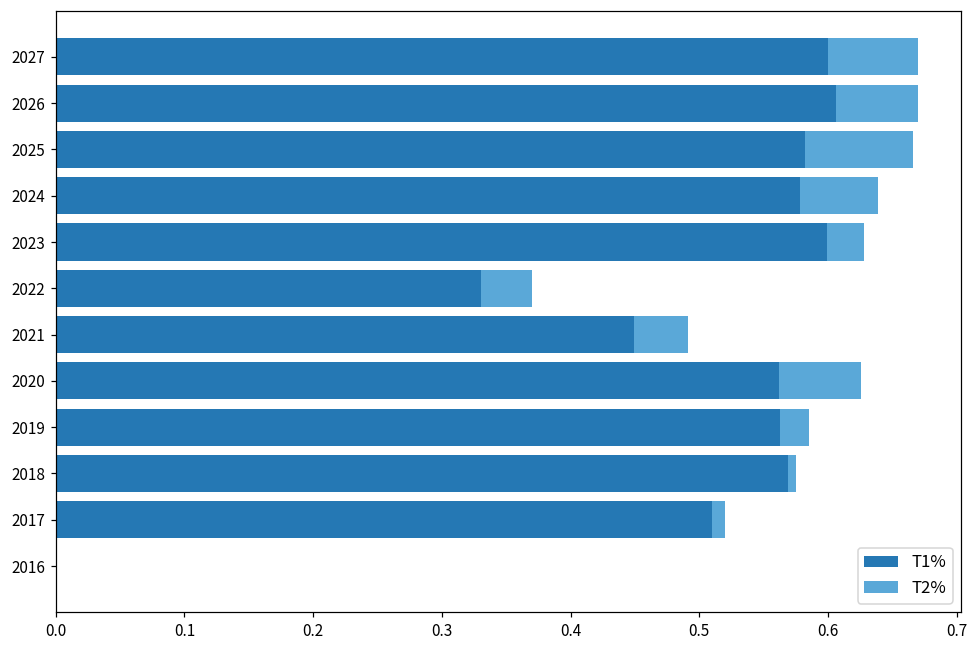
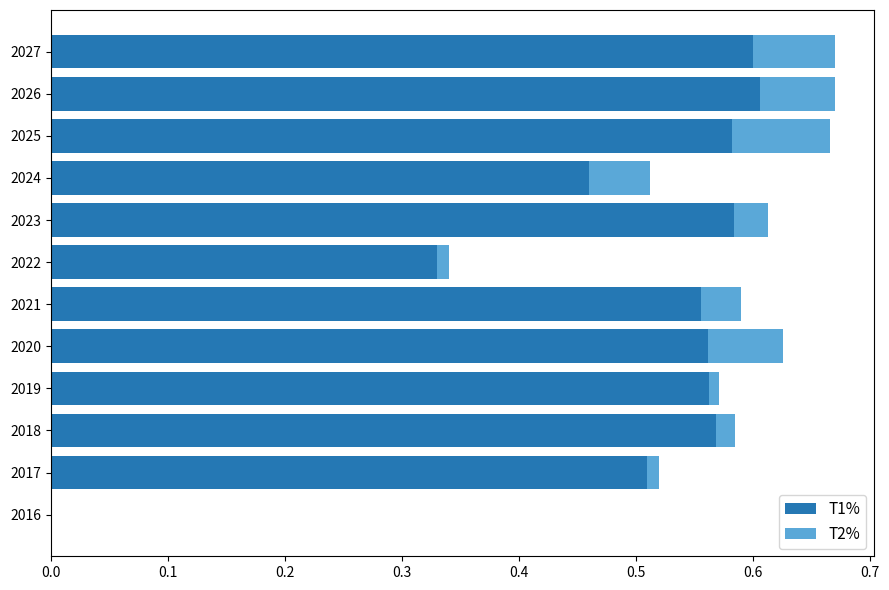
  {
    "T1%": {
      "2027": 0.600,
      "2026": 0.606,
      "2025": 0.582,
-     "2024": 0.578,
-     "2023": 0.599,
+     "2024": 0.460,
+     "2023": 0.584,
      "2022": 0.330,
-     "2021": 0.449,
+     "2021": 0.556,
      "2020": 0.562,
      "2019": 0.563,
      "2018": 0.569,
      "2017": 0.510,
      "2016": 0.000
    },
    "T2%": {
      "2027": 0.070,
      "2026": 0.064,
      "2025": 0.084,
-     "2024": 0.061,
+     "2024": 0.052,
      "2023": 0.029,
-     "2022": 0.04,
-     "2021": 0.042,
+     "2022": 0.01,
+     "2021": 0.034,
      "2020": 0.064,
-     "2019": 0.022,
-     "2018": 0.006,
+     "2019": 0.008,
+     "2018": 0.016,
      "2017": 0.010,
      "2016": 0.000
    }
  }
